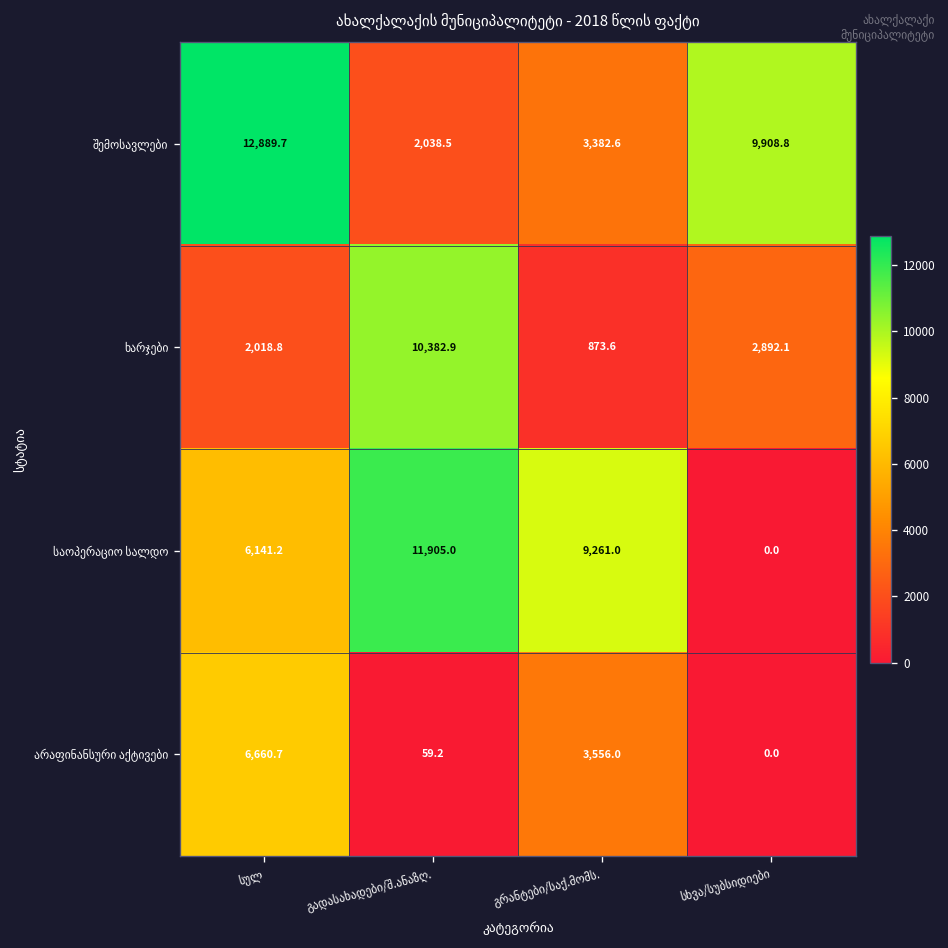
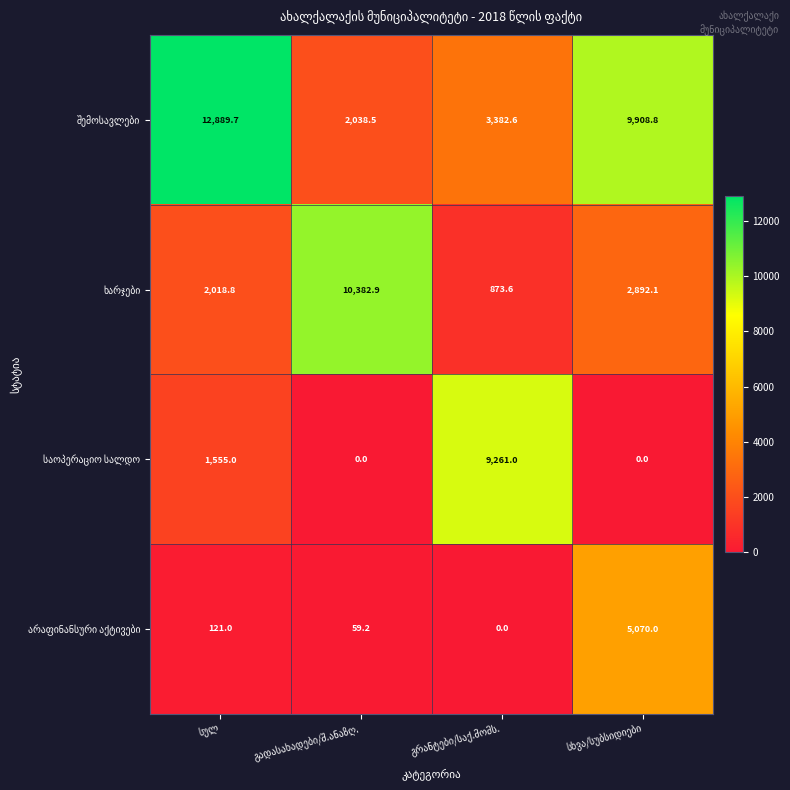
  {
    "შემოსავლები": {
      "სულ": "12,889.7",
      "გადასახადები/შ.ანაზღ.": "2,038.5",
      "გრანტები/საქ.მომს.": "3,382.6",
      "სხვა/სუბსიდიები": "9,908.8"
    },
    "ხარჯები": {
      "სულ": "2,018.8",
      "გადასახადები/შ.ანაზღ.": "10,382.9",
      "გრანტები/საქ.მომს.": "873.6",
      "სხვა/სუბსიდიები": "2,892.1"
    },
    "საოპერაციო სალდო": {
-     "სულ": "6,141.2",
-     "გადასახადები/შ.ანაზღ.": "11,905.0",
+     "სულ": "1,555.0",
+     "გადასახადები/შ.ანაზღ.": "0.0",
      "გრანტები/საქ.მომს.": "9,261.0",
      "სხვა/სუბსიდიები": "0.0"
    },
    "არაფინანსური აქტივები": {
-     "სულ": "6,660.7",
+     "სულ": "121.0",
      "გადასახადები/შ.ანაზღ.": "59.2",
-     "გრანტები/საქ.მომს.": "3,556.0",
-     "სხვა/სუბსიდიები": "0.0"
+     "გრანტები/საქ.მომს.": "0.0",
+     "სხვა/სუბსიდიები": "5,070.0"
    }
  }
